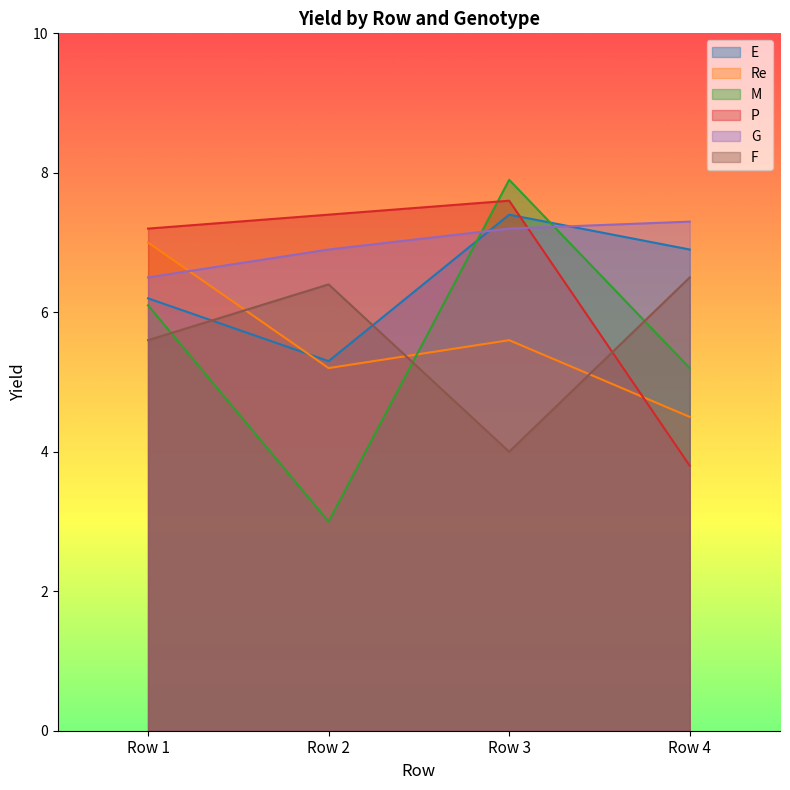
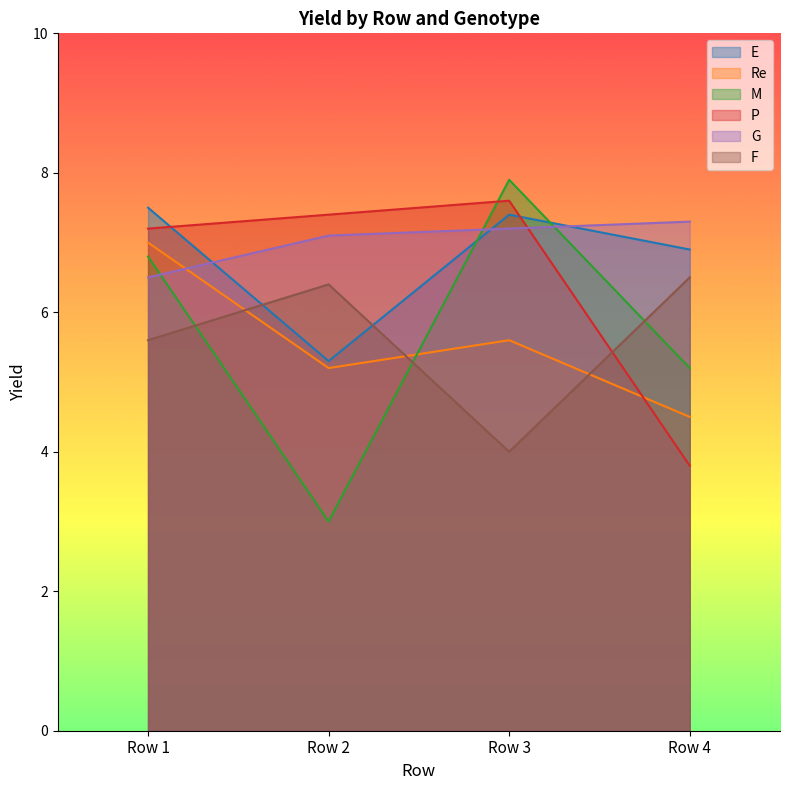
  {
    "E": {
-     "Row 1": 6.2,
+     "Row 1": 7.5,
      "Row 2": 5.3,
      "Row 3": 7.4,
      "Row 4": 6.9
    },
    "M": {
-     "Row 1": 6.1,
+     "Row 1": 6.8,
      "Row 2": 3.0,
      "Row 3": 7.9,
      "Row 4": 5.2
    },
    "G": {
      "Row 1": 6.5,
-     "Row 2": 6.9,
+     "Row 2": 7.1,
      "Row 3": 7.2,
      "Row 4": 7.3
    }
  }
